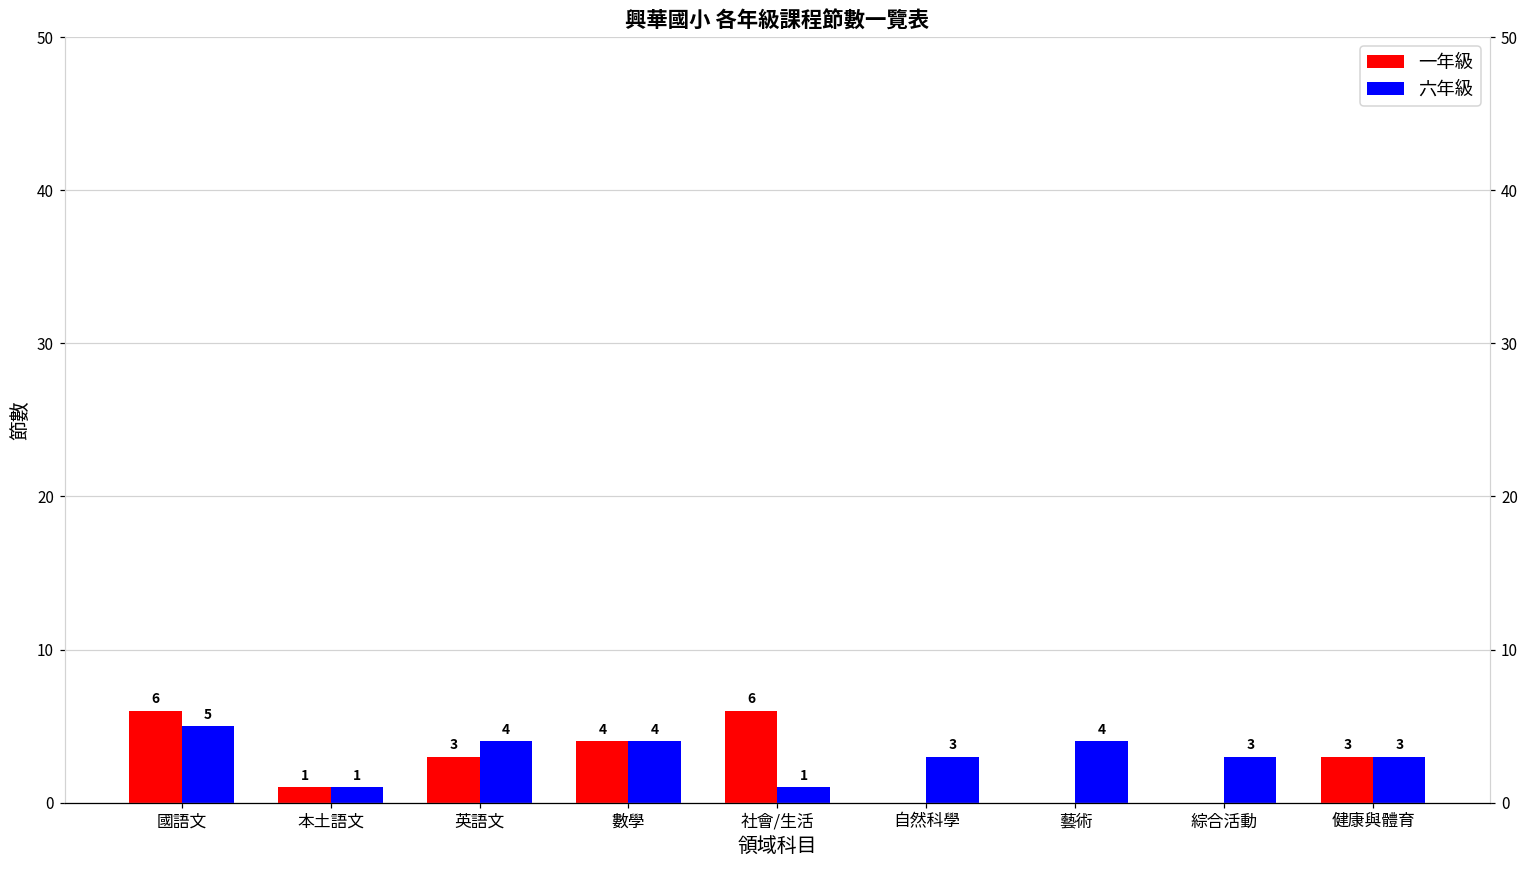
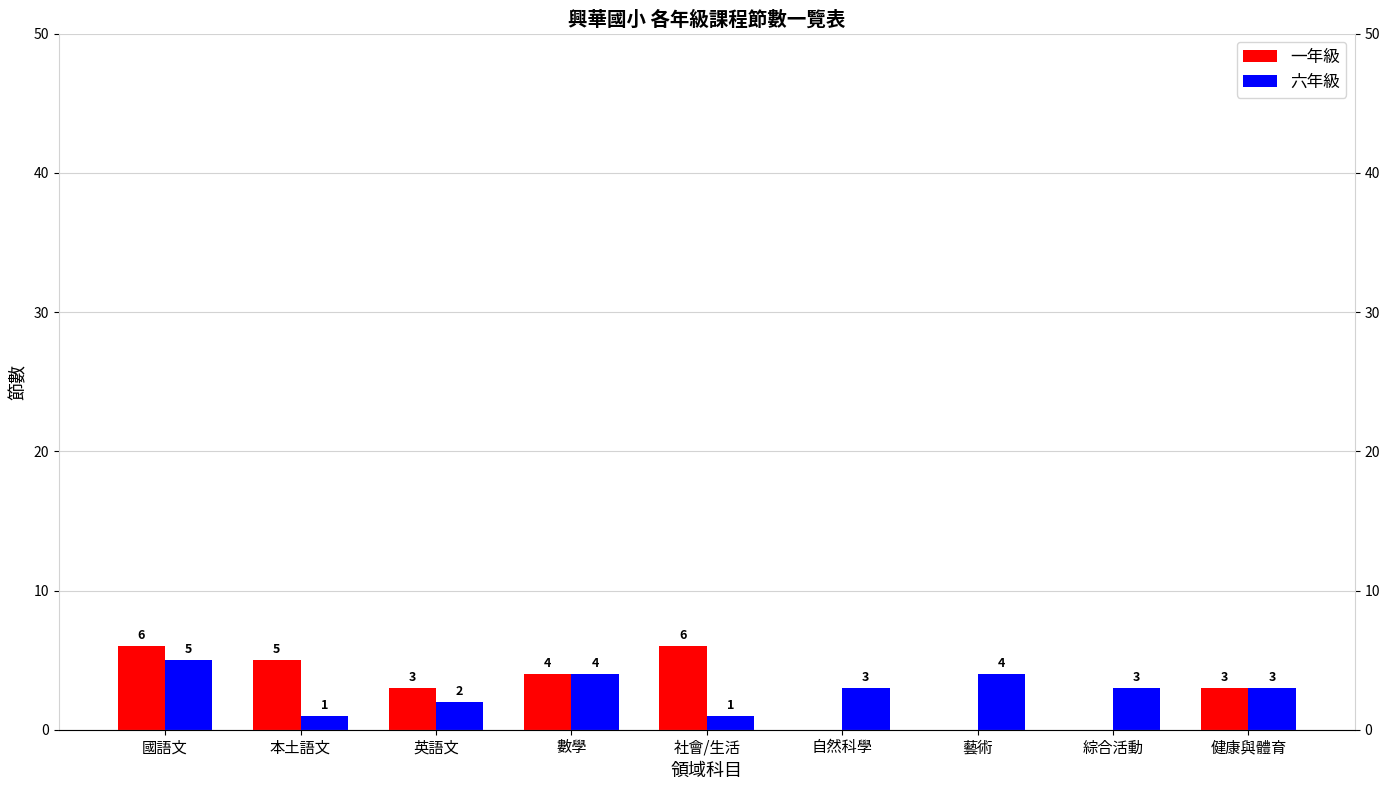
  {
    "一年級": {
      "國語文": 6,
-     "本土語文": 1,
+     "本土語文": 5,
      "英語文": 3,
      "數學": 4,
      "社會/生活": 6,
      "健康與體育": 3
    },
    "六年級": {
      "國語文": 5,
      "本土語文": 1,
-     "英語文": 4,
+     "英語文": 2,
      "數學": 4,
      "社會/生活": 1,
      "自然科學": 3,
      "藝術": 4,
      "綜合活動": 3,
      "健康與體育": 3
    }
  }
